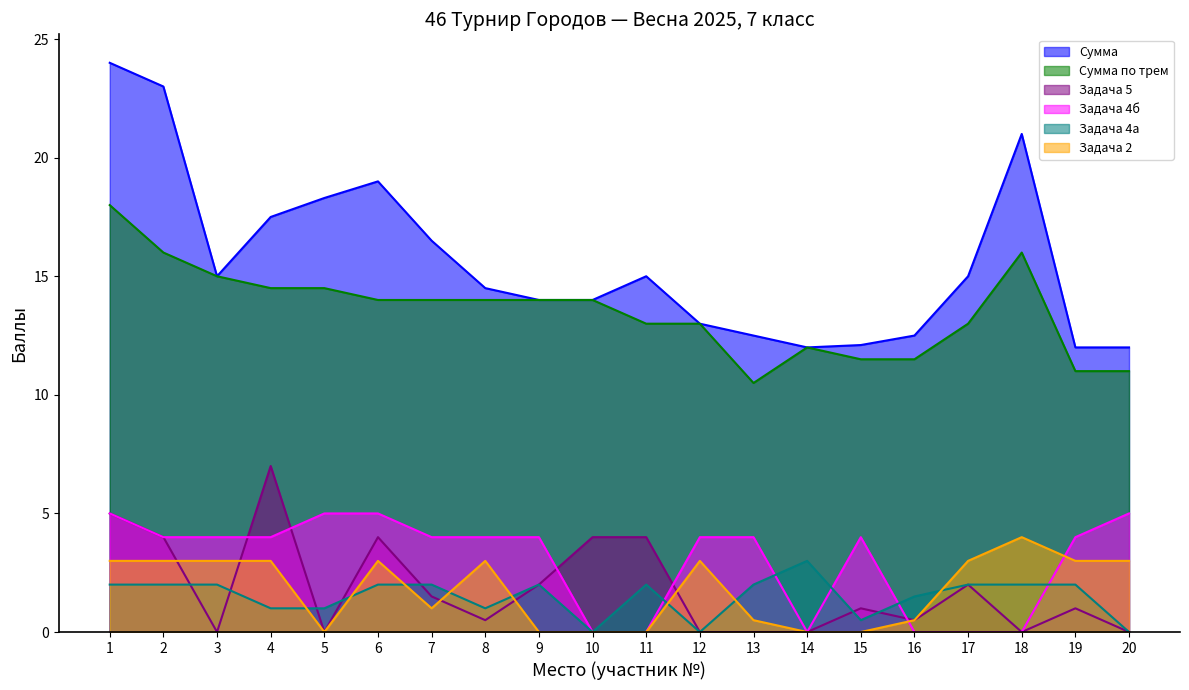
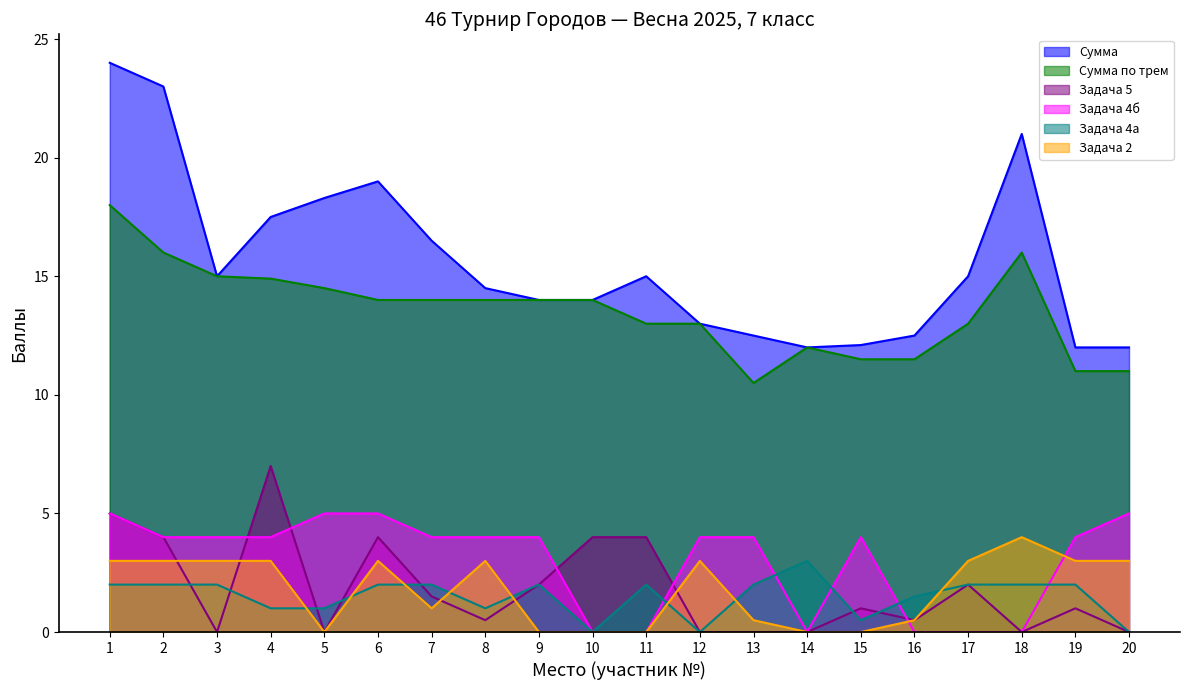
  {
    "Сумма": {
      "1": 24.0,
      "2": 23.0,
      "4": 17.5,
      "5": 18.3,
      "6": 19.0,
      "7": 16.5,
      "8": 14.5,
      "11": 15.0,
      "13": 12.5,
      "15": 12.1,
      "16": 12.5,
      "17": 15.0,
      "18": 21.0,
      "19": 12.0,
      "20": 12.0
    },
    "Сумма по трем": {
      "1": 18.0,
      "2": 16.0,
-     "4": 14.5,
+     "4": 14.9,
      "5": 14.5,
      "6": 14.0,
      "7": 14.0,
      "8": 14.0,
      "11": 13.0,
      "13": 10.5,
      "15": 11.5,
      "16": 11.5,
      "17": 13.0,
      "18": 16.0,
      "19": 11.0,
      "20": 11.0
    },
    "Задача 5": {
      "3": 0.0,
      "4": 7.0,
      "6": 4.0,
      "7": 1.5,
      "8": 0.5,
      "10": 4.0,
      "11": 4.0,
      "13": 0.0,
      "15": 1.0,
      "19": 1.0
    },
    "Задача 4б": {
      "3": 4.0,
      "4": 4.0,
      "5": 5.0,
      "6": 5.0,
      "7": 4.0,
      "8": 4.0,
      "9": 4.0,
      "12": 4.0,
      "13": 4.0,
      "15": 4.0,
      "16": 0.0,
      "17": 0.0,
      "19": 4.0,
      "20": 5.0
    },
    "Задача 4а": {
      "1": 2.0,
      "2": 2.0,
      "3": 2.0,
      "4": 1.0,
      "5": 1.0,
      "6": 2.0,
      "7": 2.0,
      "8": 1.0,
      "11": 2.0,
      "13": 2.0,
      "14": 3.0,
      "15": 0.5,
      "16": 1.5,
      "18": 2.0,
      "19": 2.0
    },
    "Задача 2": {
      "1": 3.0,
      "2": 3.0,
      "3": 3.0,
      "4": 3.0,
      "6": 3.0,
      "7": 1.0,
      "8": 3.0,
      "9": 0.0,
      "12": 3.0,
      "13": 0.5,
      "15": 0.0,
      "17": 3.0,
      "18": 4.0,
      "19": 3.0,
      "20": 3.0
    }
  }
